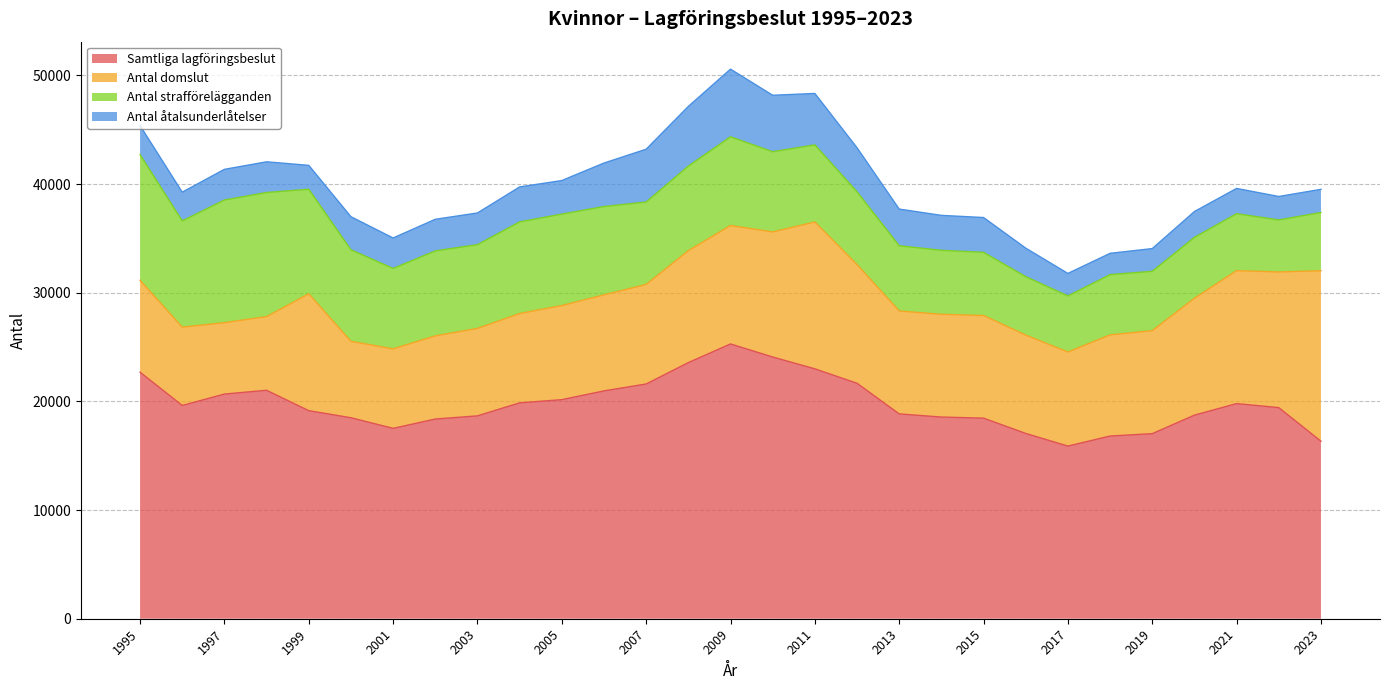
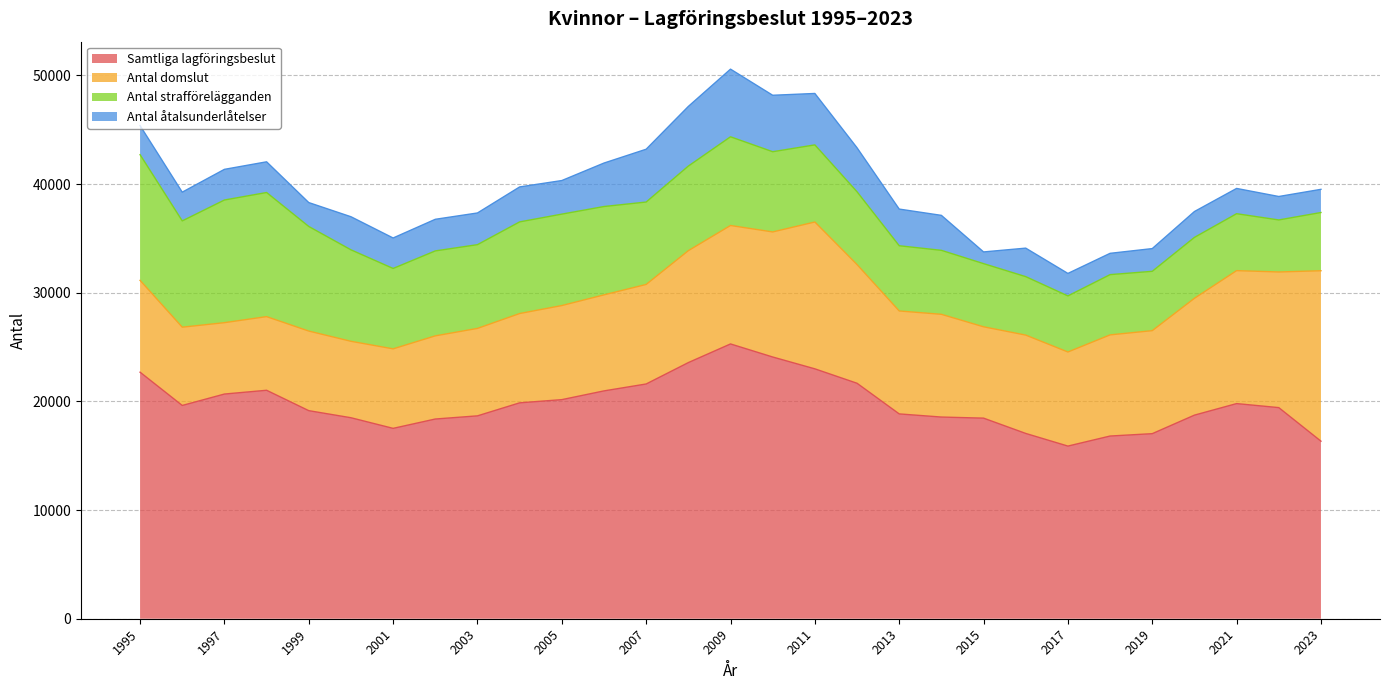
  {
    "Samtliga lagföringsbeslut": {
      "1995": 22700,
      "1997": 20700,
      "1999": 19100,
      "2001": 17500,
      "2003": 18700,
      "2005": 20200,
      "2007": 21600,
      "2009": 25300,
      "2011": 23000,
      "2013": 18800,
      "2015": 18500,
      "2017": 15900,
      "2019": 17000,
      "2021": 19800,
      "2023": 16300
    },
    "Antal domslut": {
      "1995": 8500,
      "1997": 6600,
-     "1999": 10800,
+     "1999": 7300,
      "2001": 7300,
      "2003": 8000,
      "2005": 8700,
      "2007": 9200,
      "2009": 10900,
      "2011": 13500,
      "2013": 9500,
-     "2015": 9400,
+     "2015": 8400,
      "2017": 8700,
      "2019": 9500,
      "2021": 12200,
      "2023": 15700
    },
    "Antal strafförelägganden": {
      "1995": 11600,
      "1997": 11300,
      "1999": 9600,
      "2001": 7400,
      "2003": 7700,
      "2005": 8400,
      "2007": 7600,
      "2009": 8200,
      "2011": 7100,
      "2013": 6000,
      "2015": 5800,
      "2017": 5200,
      "2019": 5500,
      "2021": 5200,
      "2023": 5400
    },
    "Antal åtalsunderlåtelser": {
      "1997": 2800,
      "1999": 2200,
      "2001": 2800,
      "2003": 2900,
      "2005": 3100,
      "2007": 4900,
      "2009": 6200,
      "2011": 4700,
      "2013": 3400,
-     "2015": 3200,
+     "2015": 1100,
      "2017": 2100,
      "2019": 2100,
      "2021": 2300,
      "2023": 2100
    }
  }
